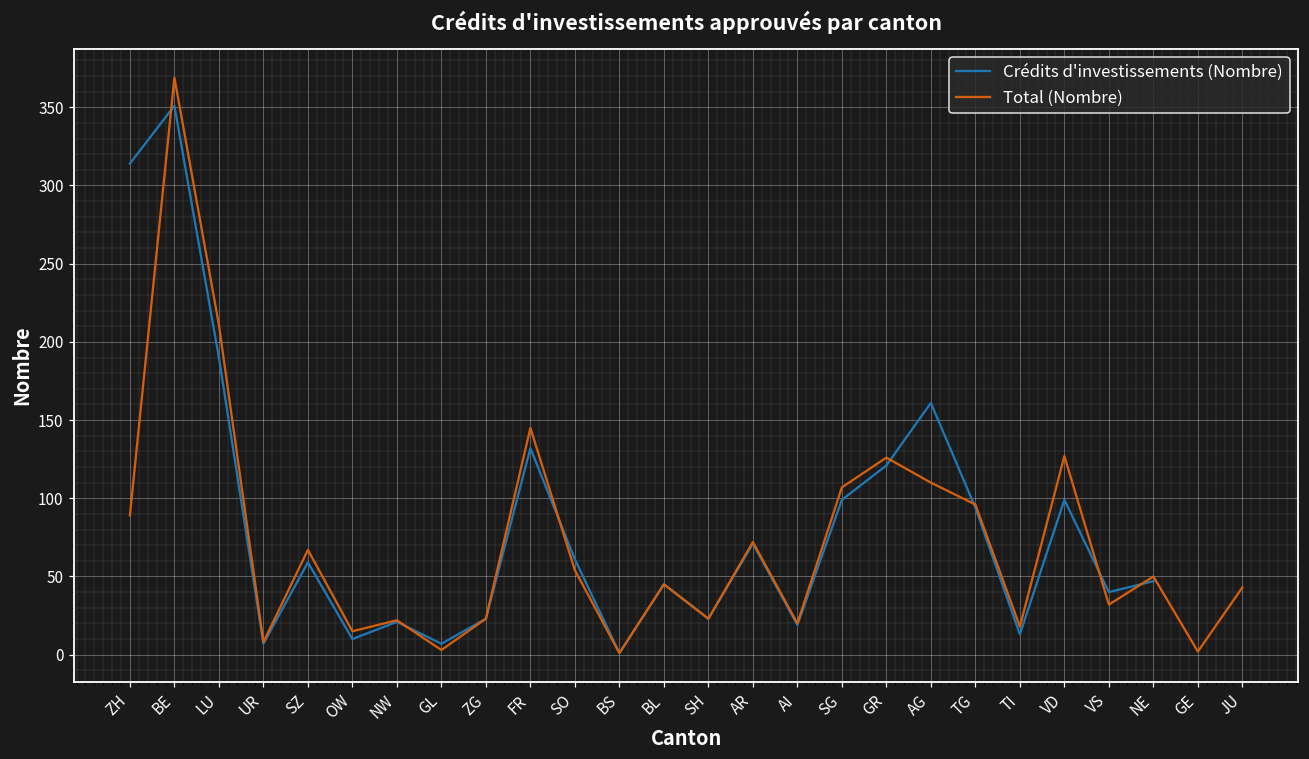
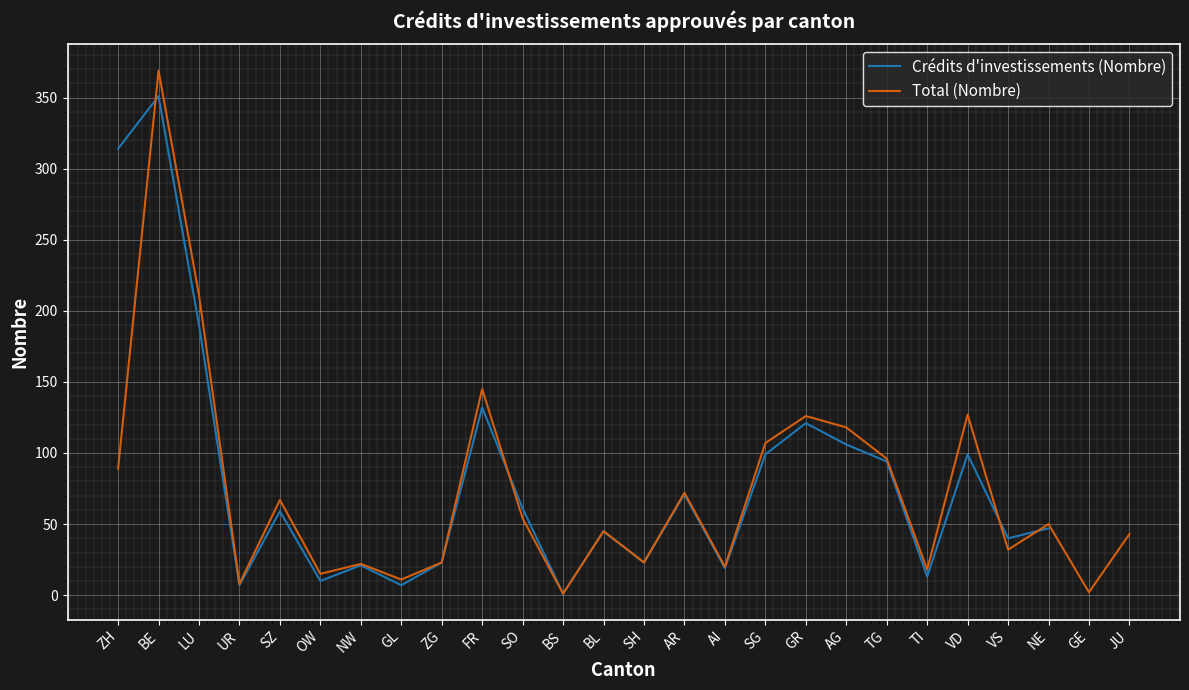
  {
    "Crédits d'investissements (Nombre)": {
      "ZH": 314,
      "BE": 351,
      "LU": 190,
      "SZ": 59,
      "OW": 10,
      "GL": 7,
      "FR": 132,
      "SO": 61,
      "SG": 99,
      "GR": 121,
-     "AG": 161,
+     "AG": 106,
      "TG": 94,
      "TI": 13,
      "VD": 99,
      "VS": 40,
      "NE": 47,
      "JU": 40
    },
    "Total (Nombre)": {
      "ZH": 89,
      "BE": 369,
      "LU": 211,
      "SZ": 67,
      "OW": 15,
-     "GL": 3,
+     "GL": 11,
      "FR": 145,
      "SO": 54,
      "SG": 107,
      "GR": 126,
-     "AG": 110,
+     "AG": 118,
      "TG": 96,
      "TI": 18,
      "VD": 127,
      "VS": 32,
      "NE": 50,
      "GE": 2,
      "JU": 43
    }
  }
